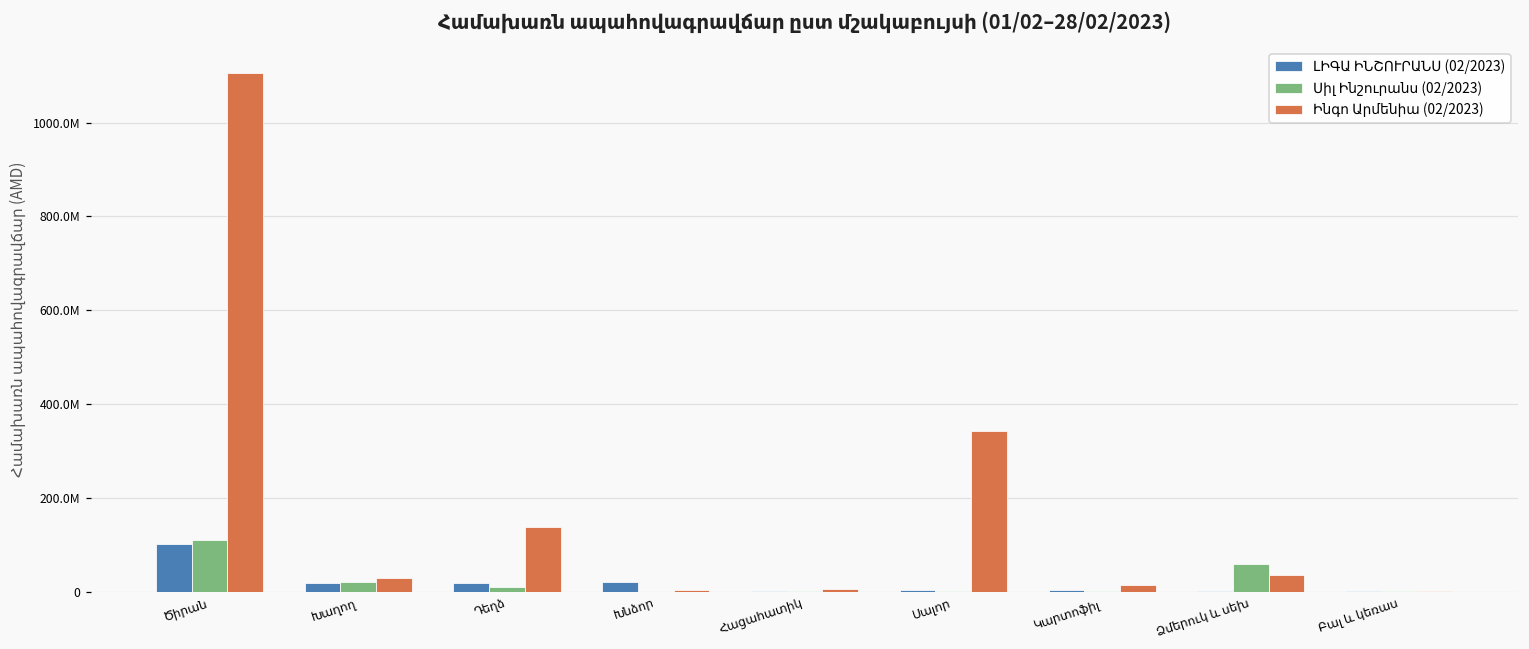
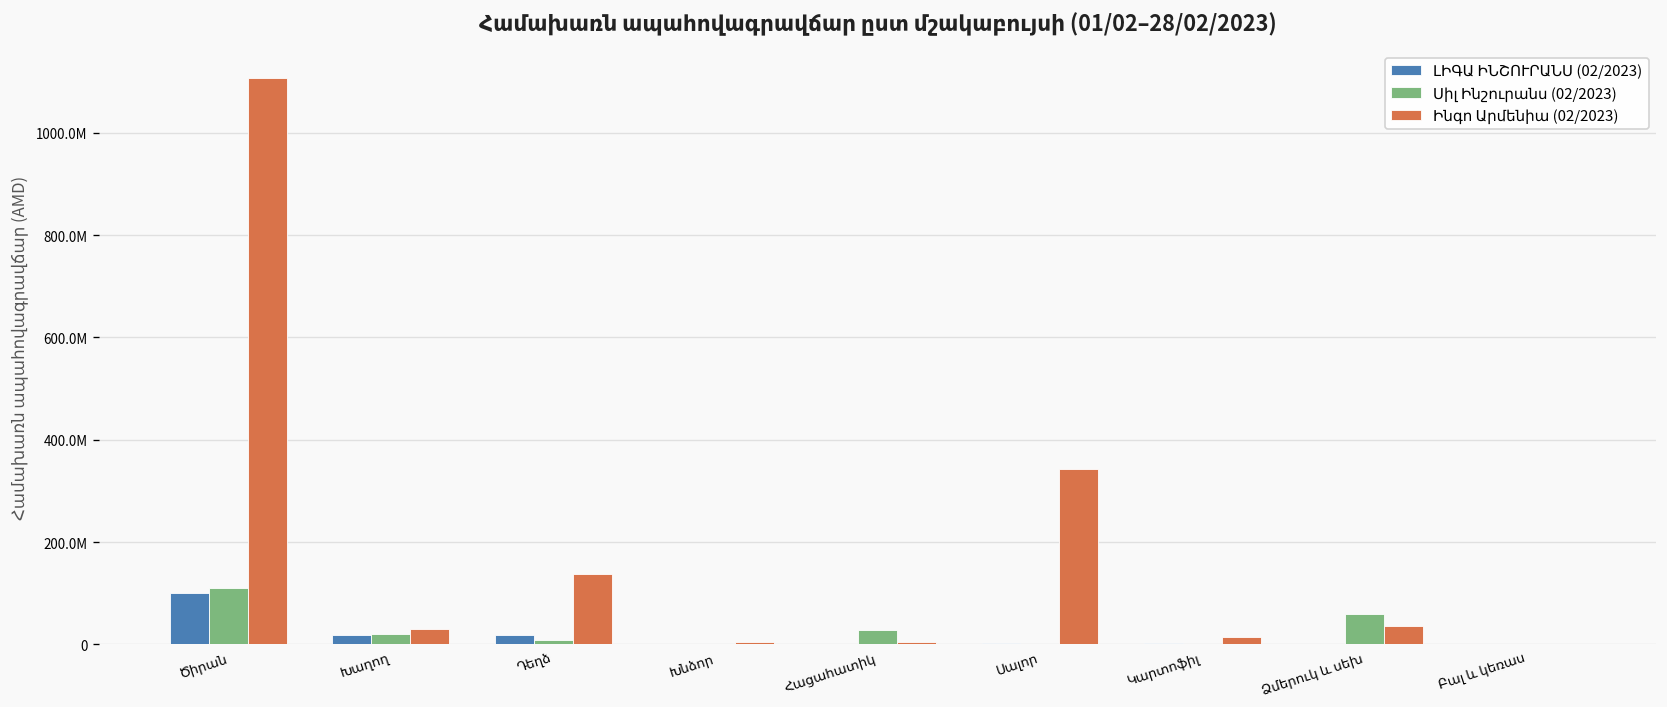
  {
    "ԼԻԳԱ ԻՆՇՈՒՐԱՆՍ (02/2023)": {
      "Ծիրան": 100000000,
      "Խաղող": 20000000,
      "Դեղձ": 20000000,
-     "Խնձոր": 20000000
+     "Խնձոր": 0
    },
    "Սիլ Ինշուրանս (02/2023)": {
      "Ծիրան": 110000000,
      "Խաղող": 20000000,
      "Դեղձ": 10000000,
-     "Հացահատիկ": 0,
+     "Հացահատիկ": 30000000,
      "Ձմերուկ և սեխ": 60000000
    },
    "Ինգո Արմենիա (02/2023)": {
      "Ծիրան": 1110000000,
      "Խաղող": 30000000,
      "Դեղձ": 140000000,
      "Սալոր": 340000000,
      "Կարտոֆիլ": 10000000,
      "Ձմերուկ և սեխ": 40000000
    }
  }
